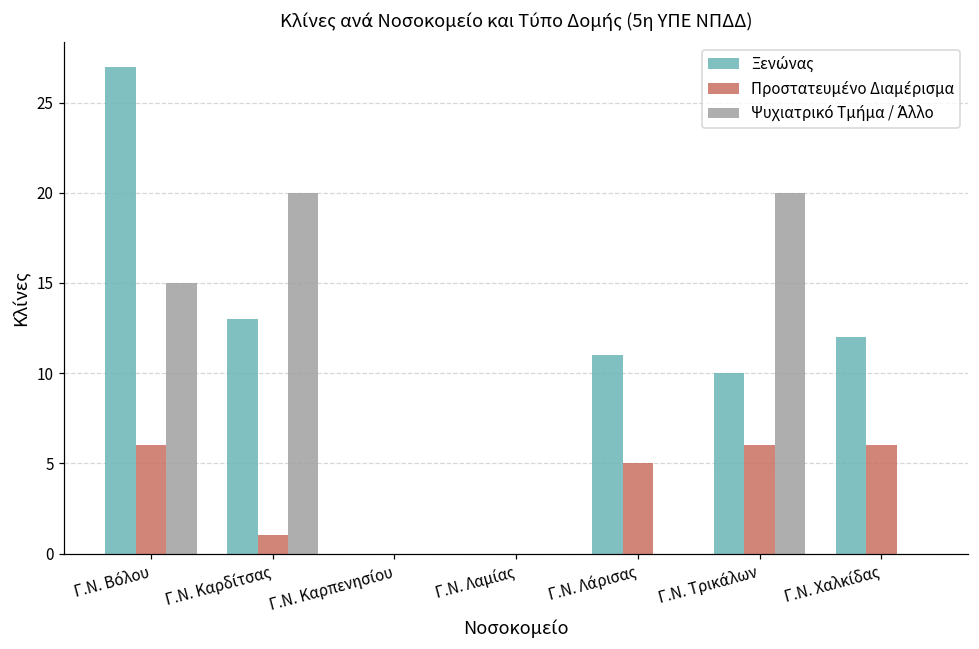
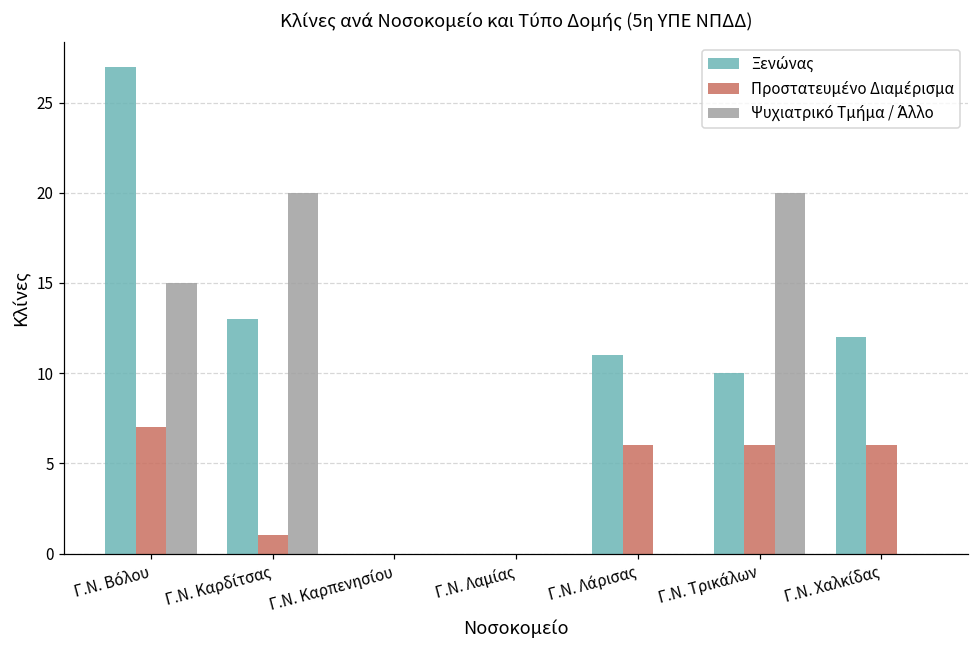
  {
    "Ξενώνας": {
      "Γ.Ν. Βόλου": 27,
      "Γ.Ν. Καρδίτσας": 13,
      "Γ.Ν. Καρπενησίου": 0,
      "Γ.Ν. Λαμίας": 0,
      "Γ.Ν. Λάρισας": 11,
      "Γ.Ν. Τρικάλων": 10,
      "Γ.Ν. Χαλκίδας": 12
    },
    "Προστατευμένο Διαμέρισμα": {
-     "Γ.Ν. Βόλου": 6,
+     "Γ.Ν. Βόλου": 7,
      "Γ.Ν. Καρδίτσας": 1,
      "Γ.Ν. Καρπενησίου": 0,
      "Γ.Ν. Λαμίας": 0,
-     "Γ.Ν. Λάρισας": 5,
+     "Γ.Ν. Λάρισας": 6,
      "Γ.Ν. Τρικάλων": 6,
      "Γ.Ν. Χαλκίδας": 6
    },
    "Ψυχιατρικό Τμήμα / Άλλο": {
      "Γ.Ν. Βόλου": 15,
      "Γ.Ν. Καρδίτσας": 20,
      "Γ.Ν. Καρπενησίου": 0,
      "Γ.Ν. Λαμίας": 0,
      "Γ.Ν. Λάρισας": 0,
      "Γ.Ν. Τρικάλων": 20,
      "Γ.Ν. Χαλκίδας": 0
    }
  }
